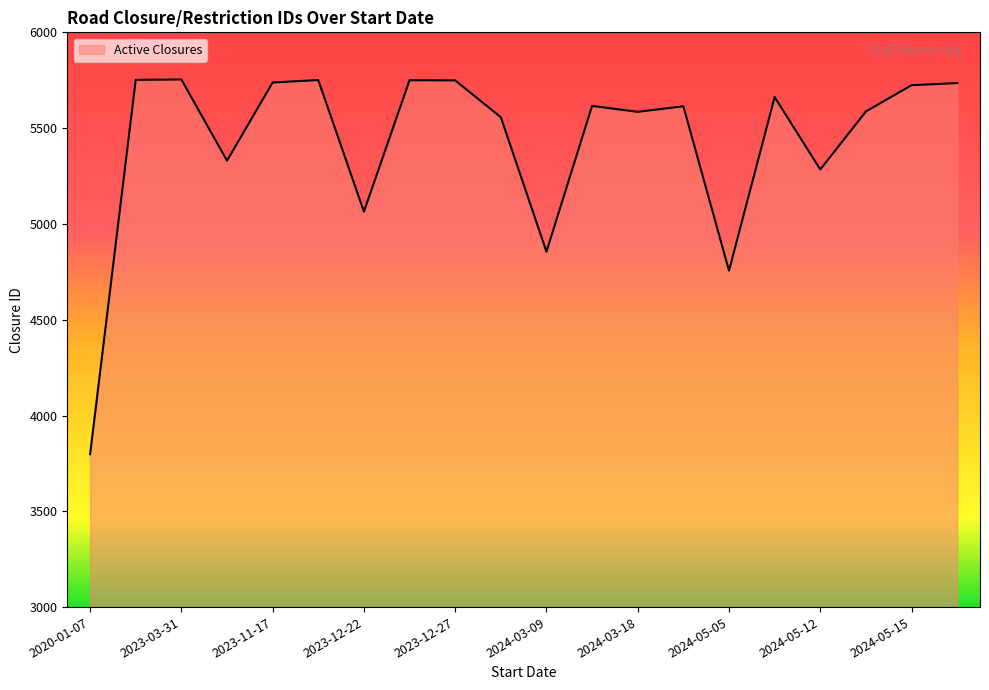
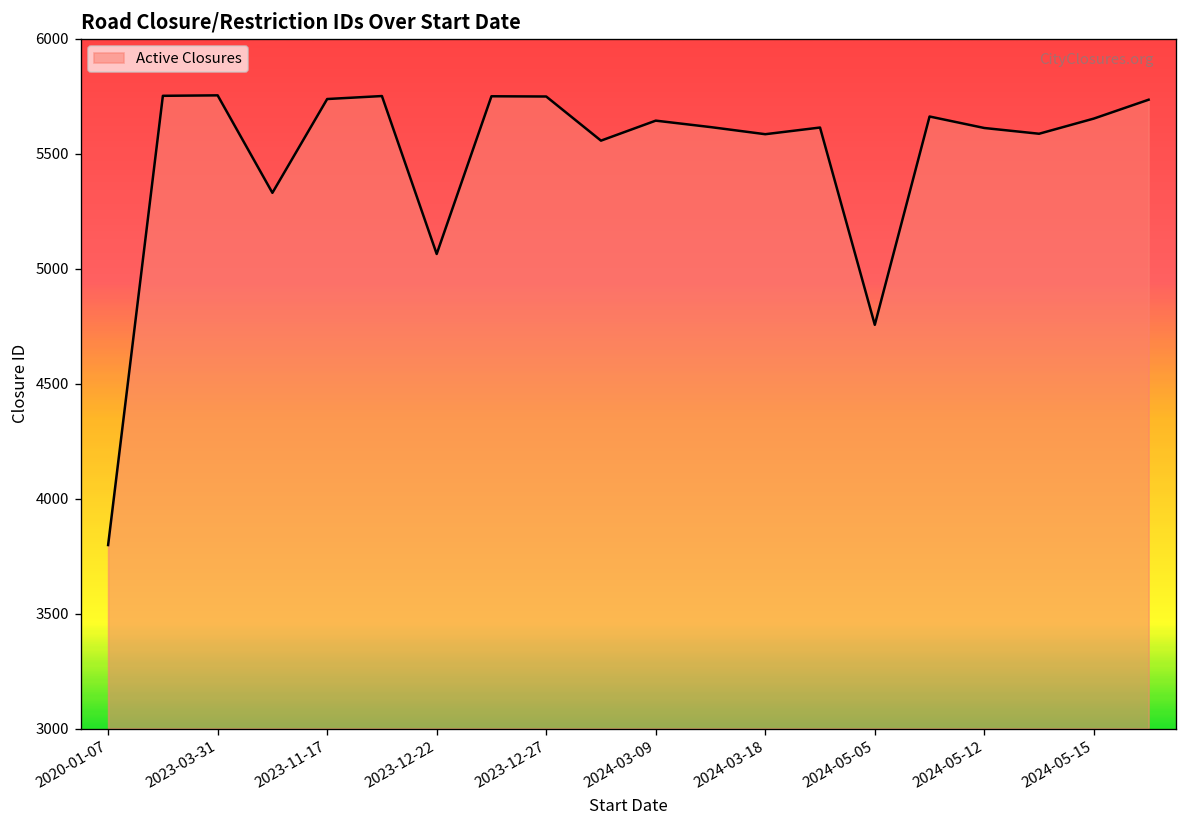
  {
    "2020-01-07": 3800,
    "2023-03-31": 5750,
    "2023-11-17": 5740,
    "2023-12-22": 5060,
-   "2024-03-09": 4860,
+   "2024-03-09": 5640,
    "2024-05-05": 4760,
-   "2024-05-12": 5280,
-   "2024-05-15": 5720
+   "2024-05-12": 5610,
+   "2024-05-15": 5650
  }
